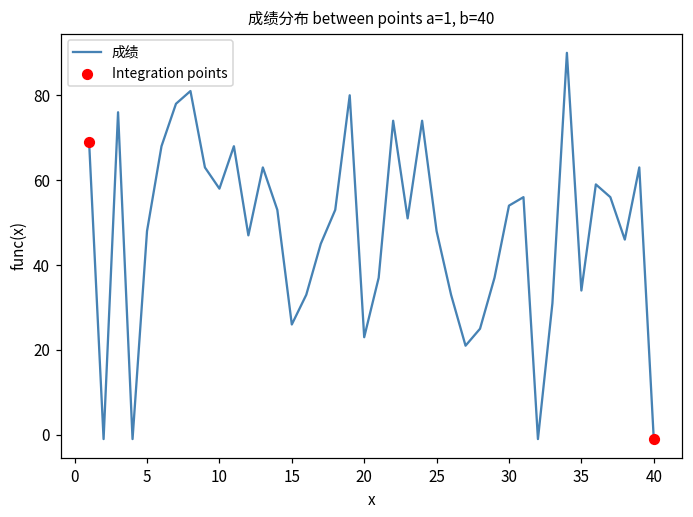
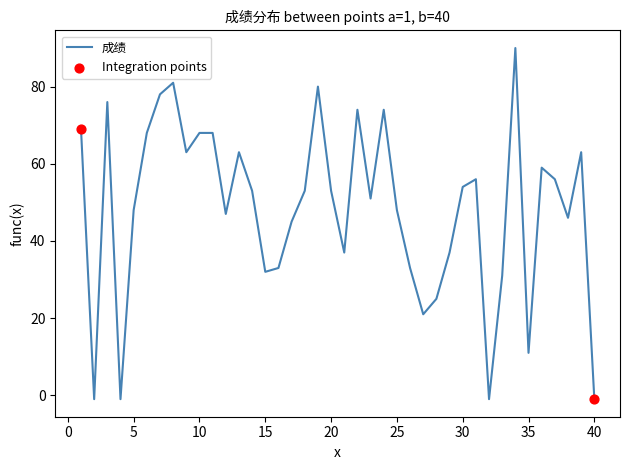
  {
    "成绩": {
      "5": 48,
-     "10": 58,
-     "15": 26,
-     "20": 23,
+     "10": 68,
+     "15": 32,
+     "20": 53,
      "25": 48,
      "30": 54,
-     "35": 34
+     "35": 11
    }
  }
